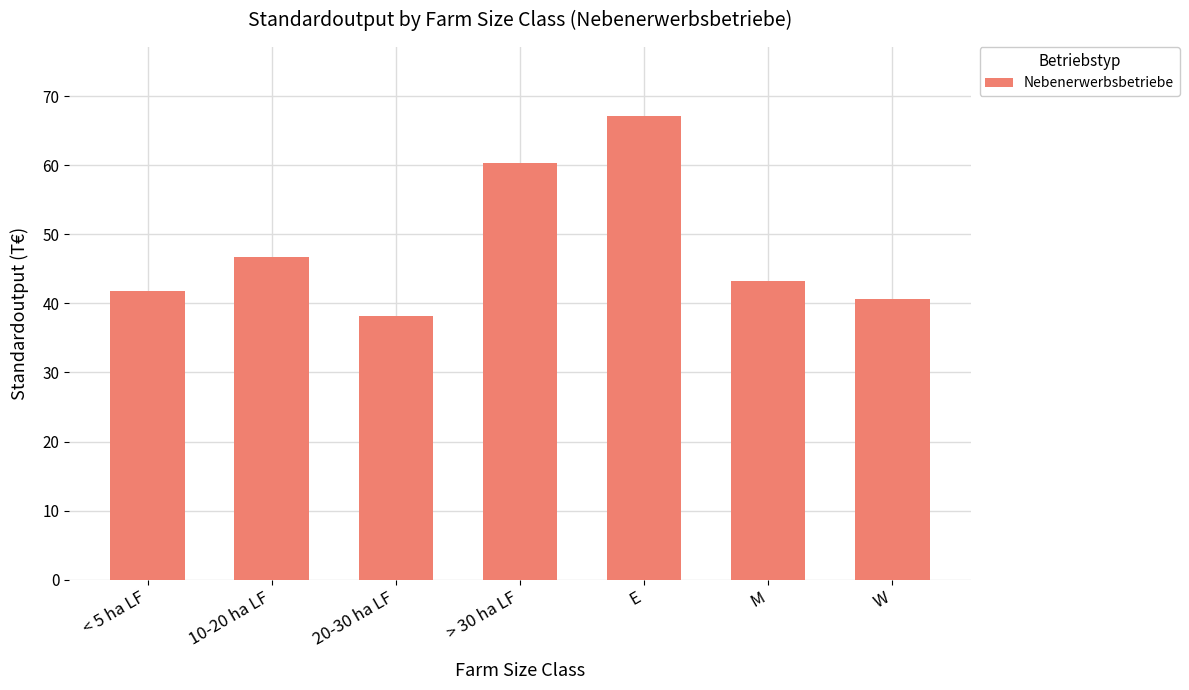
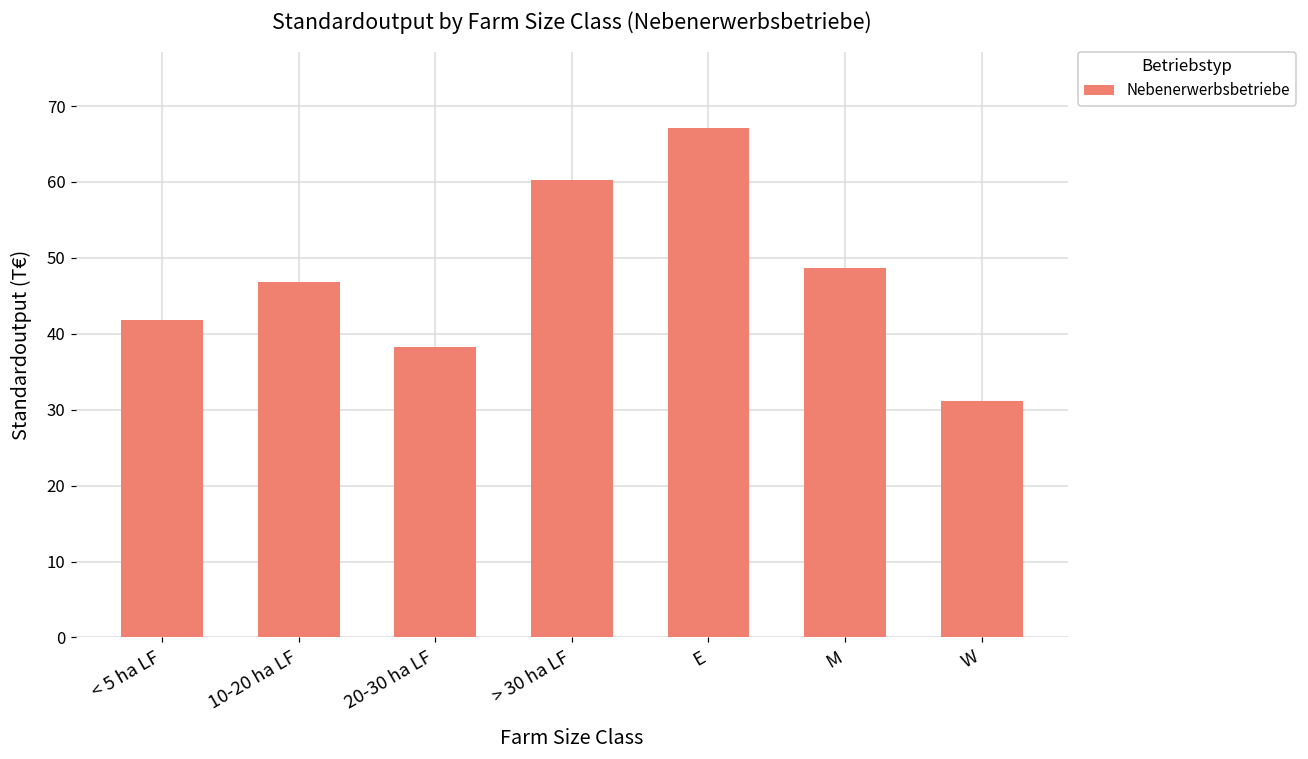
  {
    "< 5 ha LF": 42,
    "10-20 ha LF": 47,
    "20-30 ha LF": 38,
    "> 30 ha LF": 60,
    "E": 67,
-   "M": 43,
-   "W": 41
+   "M": 49,
+   "W": 31
  }
